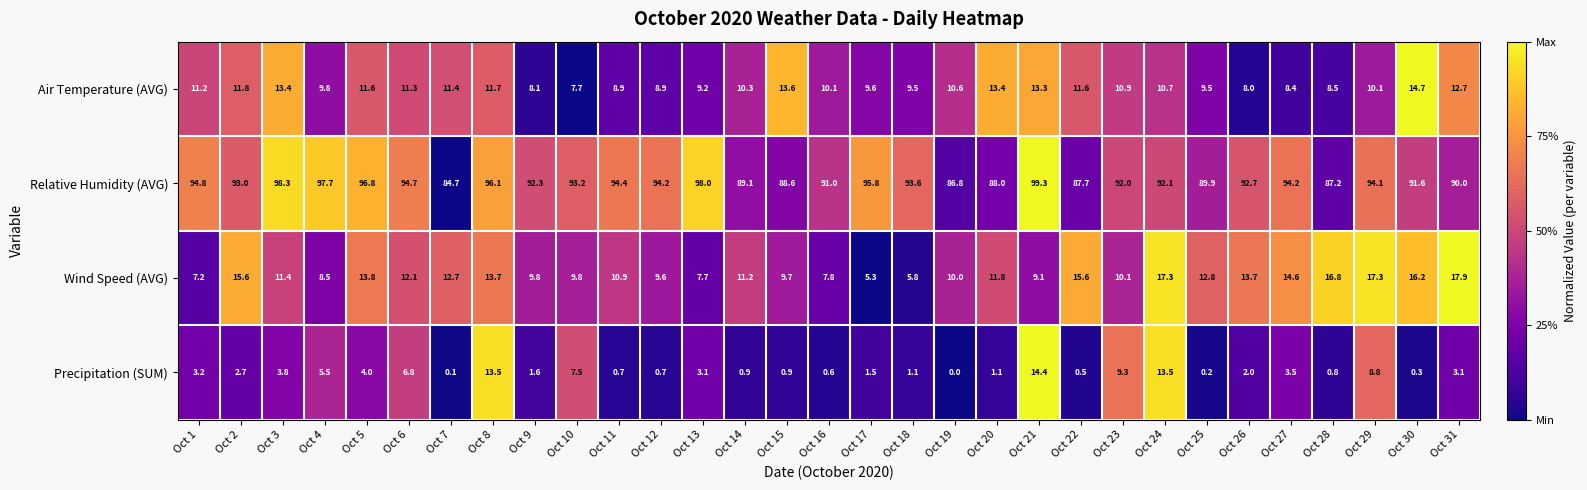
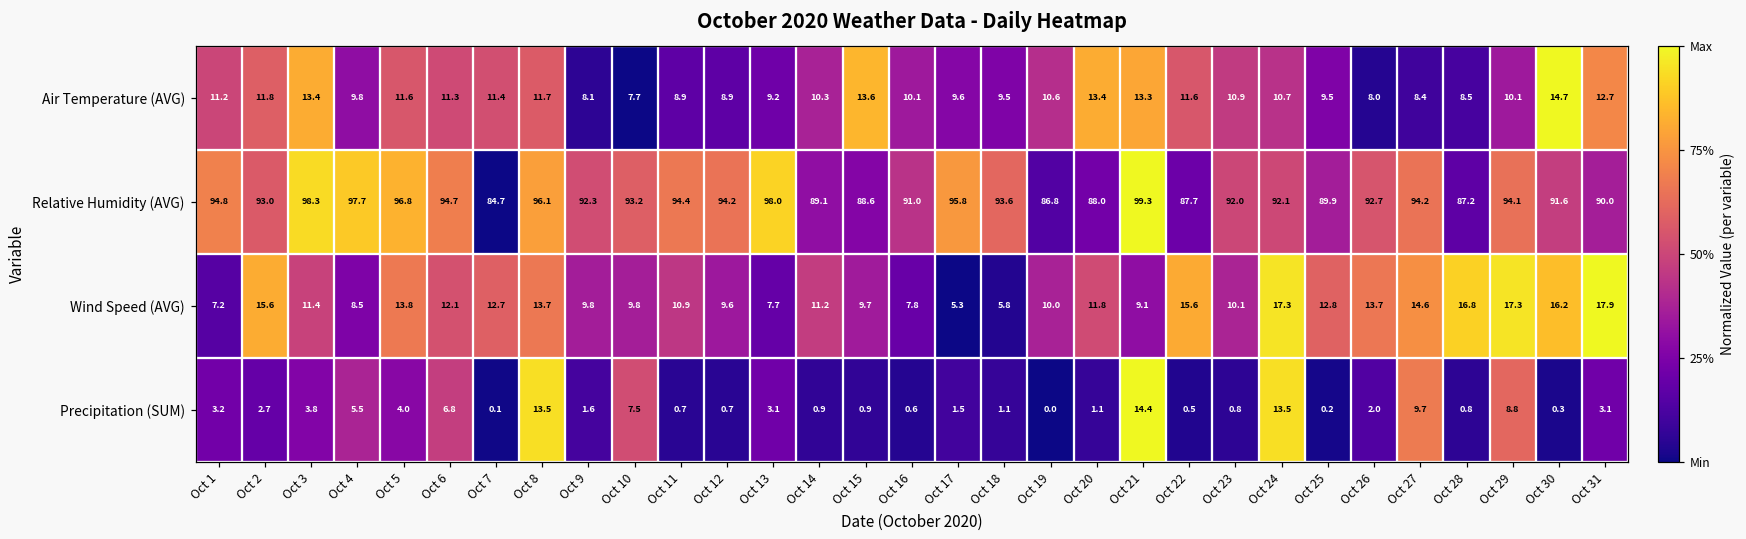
  {
    "Air Temperature (AVG)": {
      "Oct 1": 11.2,
      "Oct 2": 11.8,
      "Oct 3": 13.4,
      "Oct 4": 9.8,
      "Oct 5": 11.6,
      "Oct 6": 11.3,
      "Oct 7": 11.4,
      "Oct 8": 11.7,
      "Oct 9": 8.1,
      "Oct 10": 7.7,
      "Oct 11": 8.9,
      "Oct 12": 8.9,
      "Oct 13": 9.2,
      "Oct 14": 10.3,
      "Oct 15": 13.6,
      "Oct 16": 10.1,
      "Oct 17": 9.6,
      "Oct 18": 9.5,
      "Oct 19": 10.6,
      "Oct 20": 13.4,
      "Oct 21": 13.3,
      "Oct 22": 11.6,
      "Oct 23": 10.9,
      "Oct 24": 10.7,
      "Oct 25": 9.5,
      "Oct 26": 8.0,
      "Oct 27": 8.4,
      "Oct 28": 8.5,
      "Oct 29": 10.1,
      "Oct 30": 14.7,
      "Oct 31": 12.7
    },
    "Relative Humidity (AVG)": {
      "Oct 1": 94.8,
      "Oct 2": 93.0,
      "Oct 3": 98.3,
      "Oct 4": 97.7,
      "Oct 5": 96.8,
      "Oct 6": 94.7,
      "Oct 7": 84.7,
      "Oct 8": 96.1,
      "Oct 9": 92.3,
      "Oct 10": 93.2,
      "Oct 11": 94.4,
      "Oct 12": 94.2,
      "Oct 13": 98.0,
      "Oct 14": 89.1,
      "Oct 15": 88.6,
      "Oct 16": 91.0,
      "Oct 17": 95.8,
      "Oct 18": 93.6,
      "Oct 19": 86.8,
      "Oct 20": 88.0,
      "Oct 21": 99.3,
      "Oct 22": 87.7,
      "Oct 23": 92.0,
      "Oct 24": 92.1,
      "Oct 25": 89.9,
      "Oct 26": 92.7,
      "Oct 27": 94.2,
      "Oct 28": 87.2,
      "Oct 29": 94.1,
      "Oct 30": 91.6,
      "Oct 31": 90.0
    },
    "Wind Speed (AVG)": {
      "Oct 1": 7.2,
      "Oct 2": 15.6,
      "Oct 3": 11.4,
      "Oct 4": 8.5,
      "Oct 5": 13.8,
      "Oct 6": 12.1,
      "Oct 7": 12.7,
      "Oct 8": 13.7,
      "Oct 9": 9.8,
      "Oct 10": 9.8,
      "Oct 11": 10.9,
      "Oct 12": 9.6,
      "Oct 13": 7.7,
      "Oct 14": 11.2,
      "Oct 15": 9.7,
      "Oct 16": 7.8,
      "Oct 17": 5.3,
      "Oct 18": 5.8,
      "Oct 19": 10.0,
      "Oct 20": 11.8,
      "Oct 21": 9.1,
      "Oct 22": 15.6,
      "Oct 23": 10.1,
      "Oct 24": 17.3,
      "Oct 25": 12.8,
      "Oct 26": 13.7,
      "Oct 27": 14.6,
      "Oct 28": 16.8,
      "Oct 29": 17.3,
      "Oct 30": 16.2,
      "Oct 31": 17.9
    },
    "Precipitation (SUM)": {
      "Oct 1": 3.2,
      "Oct 2": 2.7,
      "Oct 3": 3.8,
      "Oct 4": 5.5,
      "Oct 5": 4.0,
      "Oct 6": 6.8,
      "Oct 7": 0.1,
      "Oct 8": 13.5,
      "Oct 9": 1.6,
      "Oct 10": 7.5,
      "Oct 11": 0.7,
      "Oct 12": 0.7,
      "Oct 13": 3.1,
      "Oct 14": 0.9,
      "Oct 15": 0.9,
      "Oct 16": 0.6,
      "Oct 17": 1.5,
      "Oct 18": 1.1,
      "Oct 19": 0.0,
      "Oct 20": 1.1,
      "Oct 21": 14.4,
      "Oct 22": 0.5,
-     "Oct 23": 9.3,
+     "Oct 23": 0.8,
      "Oct 24": 13.5,
      "Oct 25": 0.2,
      "Oct 26": 2.0,
-     "Oct 27": 3.5,
+     "Oct 27": 9.7,
      "Oct 28": 0.8,
      "Oct 29": 8.8,
      "Oct 30": 0.3,
      "Oct 31": 3.1
    }
  }
